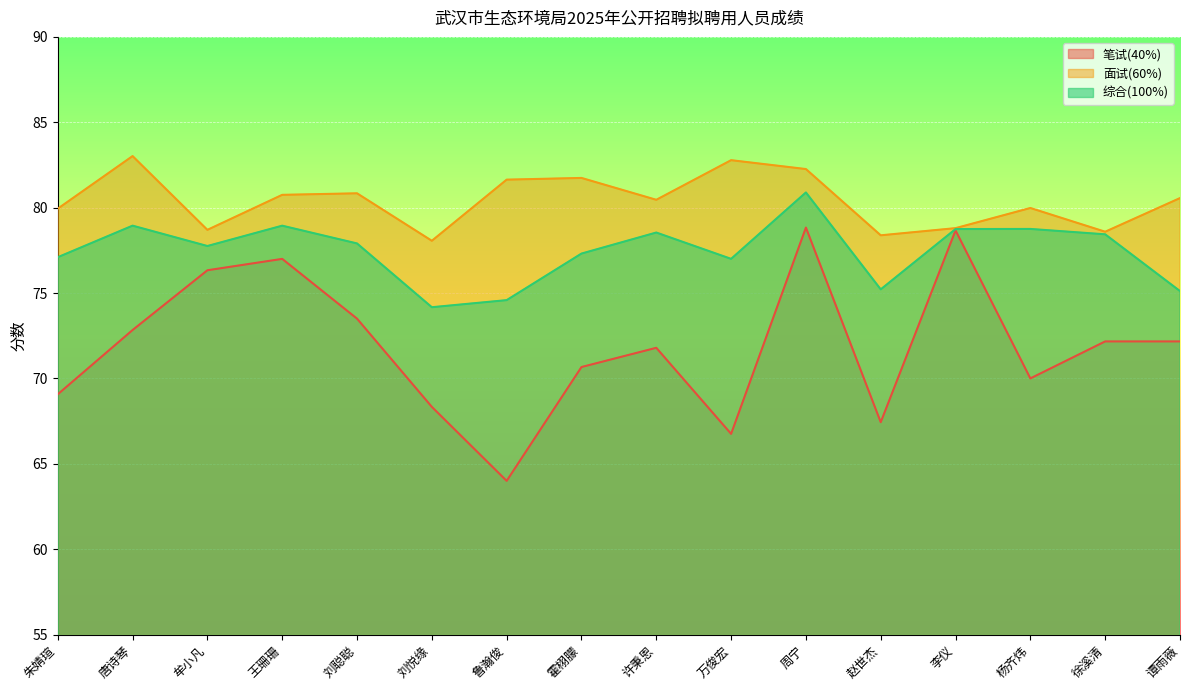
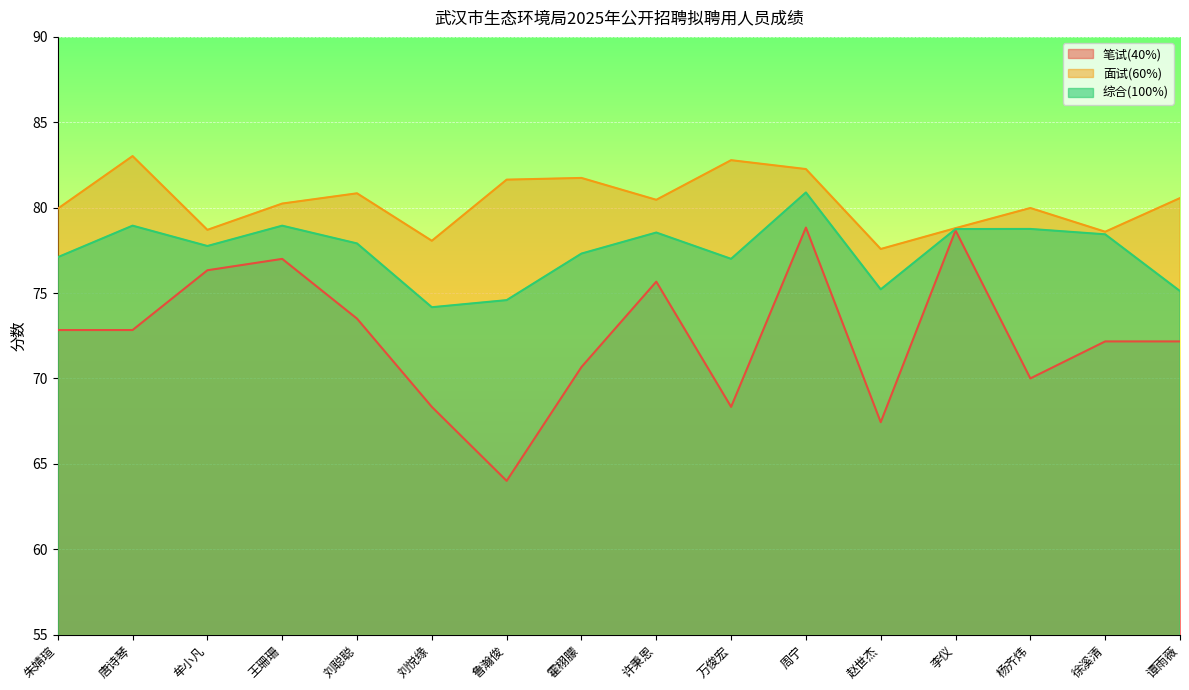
  {
    "笔试(40%)": {
-     "朱婧瑄": 69.1,
+     "朱婧瑄": 72.8,
      "唐诗琴": 72.8,
      "牟小凡": 76.3,
      "王珊珊": 77.0,
      "刘聪聪": 73.5,
      "刘悦缘": 68.3,
      "鲁瀚俊": 64.0,
      "霍栩朦": 70.7,
-     "许秉恩": 71.8,
-     "万俊宏": 66.8,
+     "许秉恩": 75.7,
+     "万俊宏": 68.3,
      "周宁": 78.8,
      "赵世杰": 67.4,
      "杨齐炜": 70.0,
      "徐溪清": 72.2,
      "谭雨薇": 72.2
    },
    "面试(60%)": {
      "朱婧瑄": 79.9,
      "唐诗琴": 83.0,
      "牟小凡": 78.7,
-     "王珊珊": 80.8,
+     "王珊珊": 80.2,
      "刘聪聪": 80.8,
      "刘悦缘": 78.1,
      "鲁瀚俊": 81.6,
      "霍栩朦": 81.7,
      "许秉恩": 80.5,
      "万俊宏": 82.8,
      "周宁": 82.3,
-     "赵世杰": 78.4,
+     "赵世杰": 77.6,
      "杨齐炜": 80.0,
      "徐溪清": 78.6,
      "谭雨薇": 80.6
    },
    "综合(100%)": {
      "朱婧瑄": 77.1,
      "唐诗琴": 78.9,
      "牟小凡": 77.8,
      "王珊珊": 78.9,
      "刘聪聪": 77.9,
      "刘悦缘": 74.2,
      "鲁瀚俊": 74.6,
      "霍栩朦": 77.3,
      "许秉恩": 78.5,
      "万俊宏": 77.0,
      "周宁": 80.9,
      "赵世杰": 75.2,
      "杨齐炜": 78.8,
      "徐溪清": 78.4,
      "谭雨薇": 75.1
    }
  }
